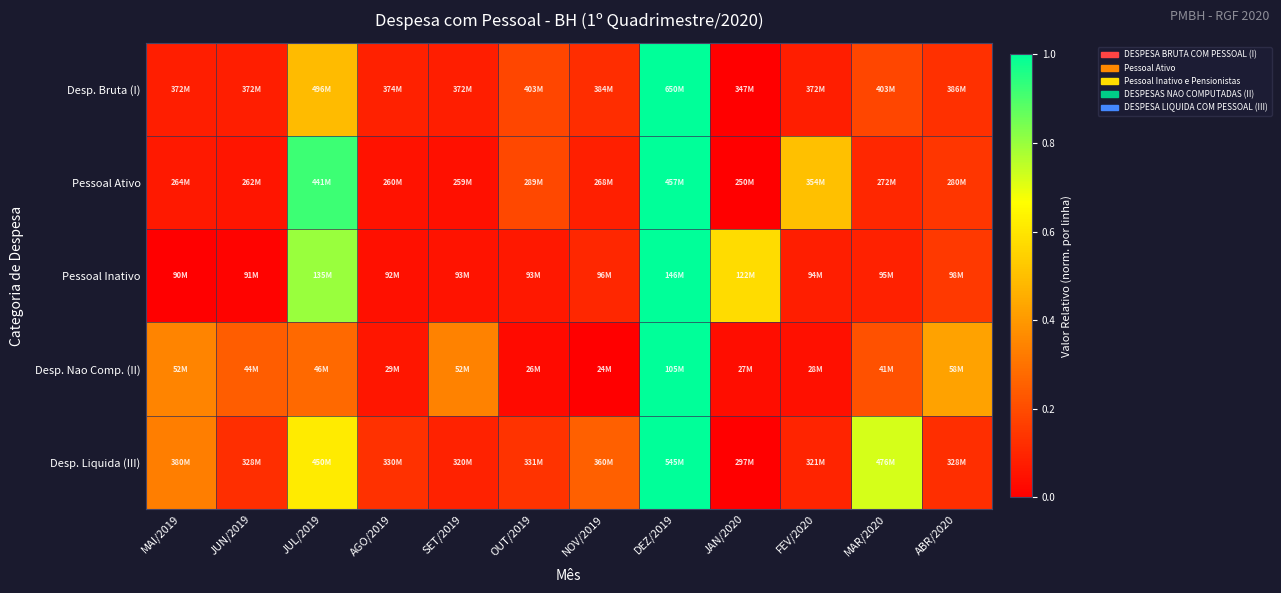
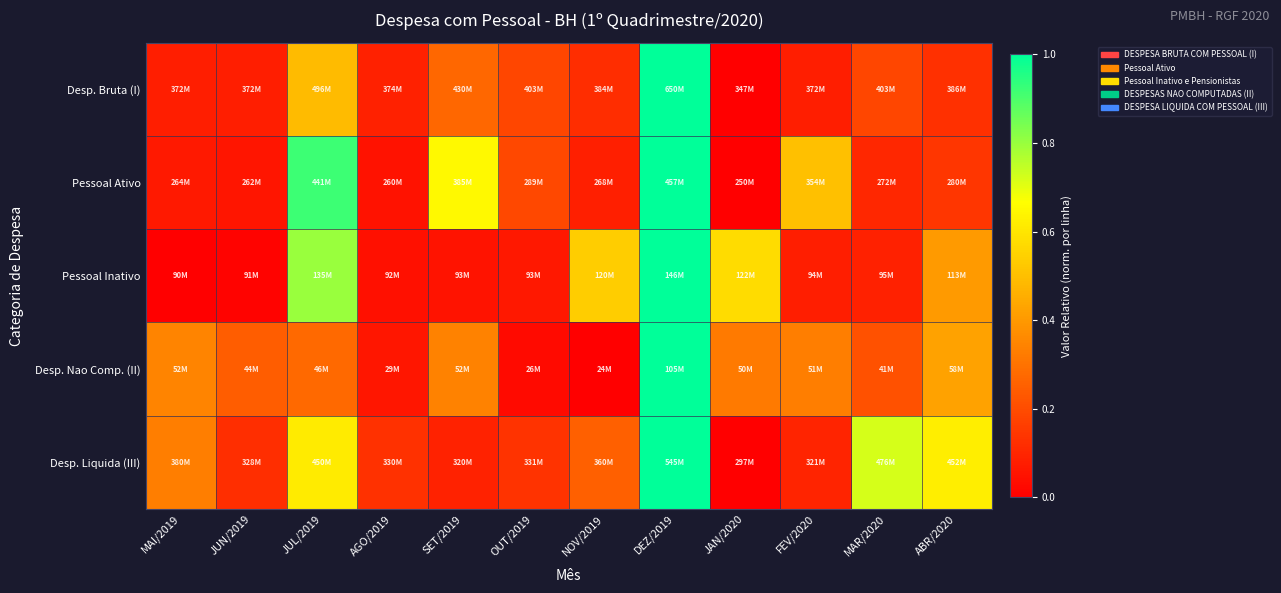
  {
    "Desp. Bruta (I)": {
      "MAI/2019": "372M",
      "JUN/2019": "372M",
      "JUL/2019": "496M",
      "AGO/2019": "374M",
-     "SET/2019": "372M",
+     "SET/2019": "430M",
      "OUT/2019": "403M",
      "NOV/2019": "384M",
      "DEZ/2019": "650M",
      "JAN/2020": "347M",
      "FEV/2020": "372M",
      "MAR/2020": "403M",
      "ABR/2020": "386M"
    },
    "Pessoal Ativo": {
      "MAI/2019": "264M",
      "JUN/2019": "262M",
      "JUL/2019": "441M",
      "AGO/2019": "260M",
-     "SET/2019": "259M",
+     "SET/2019": "385M",
      "OUT/2019": "289M",
      "NOV/2019": "268M",
      "DEZ/2019": "457M",
      "JAN/2020": "250M",
      "FEV/2020": "354M",
      "MAR/2020": "272M",
      "ABR/2020": "280M"
    },
    "Pessoal Inativo": {
      "MAI/2019": "90M",
      "JUN/2019": "91M",
      "JUL/2019": "135M",
      "AGO/2019": "92M",
      "SET/2019": "93M",
      "OUT/2019": "93M",
-     "NOV/2019": "96M",
+     "NOV/2019": "120M",
      "DEZ/2019": "146M",
      "JAN/2020": "122M",
      "FEV/2020": "94M",
      "MAR/2020": "95M",
-     "ABR/2020": "98M"
+     "ABR/2020": "113M"
    },
    "Desp. Nao Comp. (II)": {
      "MAI/2019": "52M",
      "JUN/2019": "44M",
      "JUL/2019": "46M",
      "AGO/2019": "29M",
      "SET/2019": "52M",
      "OUT/2019": "26M",
      "NOV/2019": "24M",
      "DEZ/2019": "105M",
-     "JAN/2020": "27M",
-     "FEV/2020": "28M",
+     "JAN/2020": "50M",
+     "FEV/2020": "51M",
      "MAR/2020": "41M",
      "ABR/2020": "58M"
    },
    "Desp. Liquida (III)": {
      "MAI/2019": "380M",
      "JUN/2019": "328M",
      "JUL/2019": "450M",
      "AGO/2019": "330M",
      "SET/2019": "320M",
      "OUT/2019": "331M",
      "NOV/2019": "360M",
      "DEZ/2019": "545M",
      "JAN/2020": "297M",
      "FEV/2020": "321M",
      "MAR/2020": "476M",
-     "ABR/2020": "328M"
+     "ABR/2020": "452M"
    }
  }
